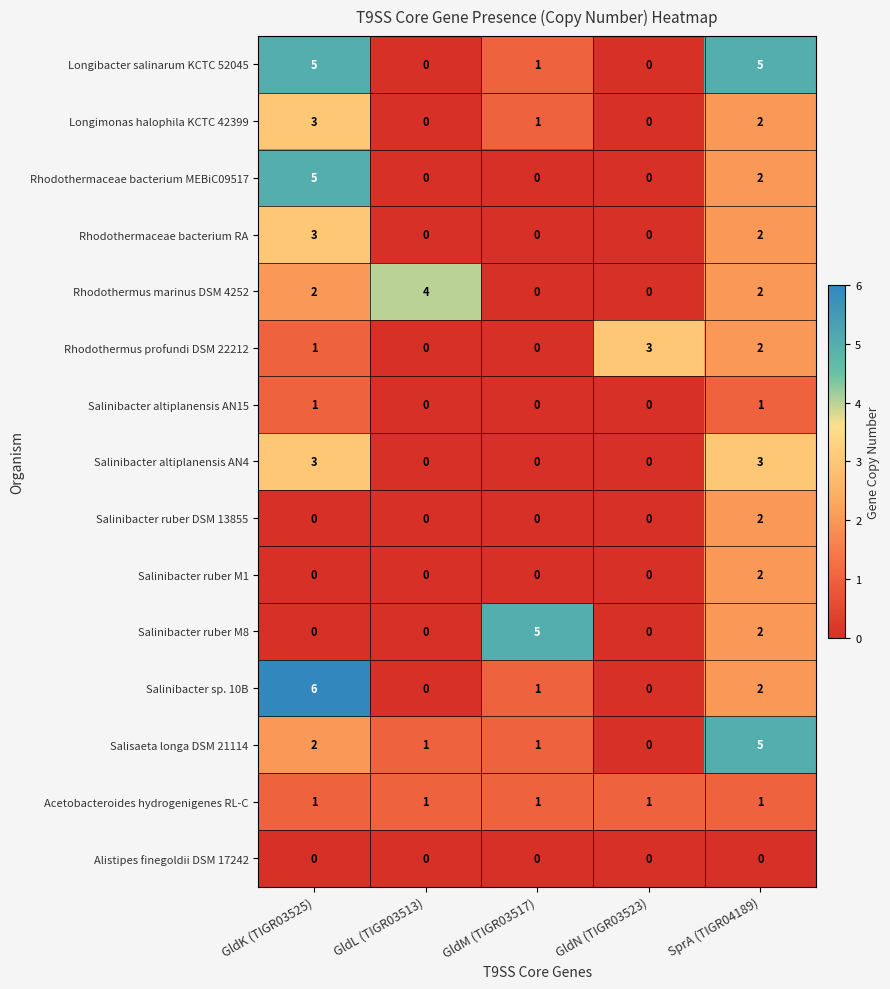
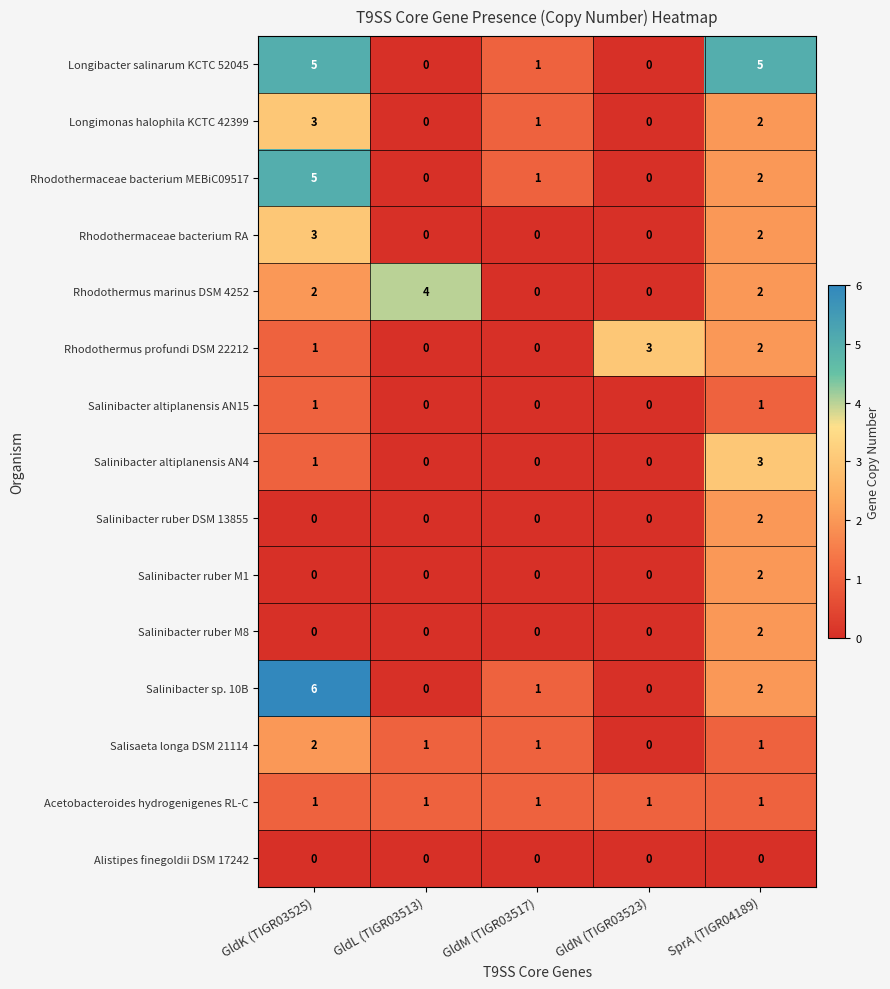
  {
    "Longibacter salinarum KCTC 52045": {
      "GldK (TIGR03525)": 5,
      "GldL (TIGR03513)": 0,
      "GldM (TIGR03517)": 1,
      "GldN (TIGR03523)": 0,
      "SprA (TIGR04189)": 5
    },
    "Longimonas halophila KCTC 42399": {
      "GldK (TIGR03525)": 3,
      "GldL (TIGR03513)": 0,
      "GldM (TIGR03517)": 1,
      "GldN (TIGR03523)": 0,
      "SprA (TIGR04189)": 2
    },
    "Rhodothermaceae bacterium MEBiC09517": {
      "GldK (TIGR03525)": 5,
      "GldL (TIGR03513)": 0,
-     "GldM (TIGR03517)": 0,
+     "GldM (TIGR03517)": 1,
      "GldN (TIGR03523)": 0,
      "SprA (TIGR04189)": 2
    },
    "Rhodothermaceae bacterium RA": {
      "GldK (TIGR03525)": 3,
      "GldL (TIGR03513)": 0,
      "GldM (TIGR03517)": 0,
      "GldN (TIGR03523)": 0,
      "SprA (TIGR04189)": 2
    },
    "Rhodothermus marinus DSM 4252": {
      "GldK (TIGR03525)": 2,
      "GldL (TIGR03513)": 4,
      "GldM (TIGR03517)": 0,
      "GldN (TIGR03523)": 0,
      "SprA (TIGR04189)": 2
    },
    "Rhodothermus profundi DSM 22212": {
      "GldK (TIGR03525)": 1,
      "GldL (TIGR03513)": 0,
      "GldM (TIGR03517)": 0,
      "GldN (TIGR03523)": 3,
      "SprA (TIGR04189)": 2
    },
    "Salinibacter altiplanensis AN15": {
      "GldK (TIGR03525)": 1,
      "GldL (TIGR03513)": 0,
      "GldM (TIGR03517)": 0,
      "GldN (TIGR03523)": 0,
      "SprA (TIGR04189)": 1
    },
    "Salinibacter altiplanensis AN4": {
-     "GldK (TIGR03525)": 3,
+     "GldK (TIGR03525)": 1,
      "GldL (TIGR03513)": 0,
      "GldM (TIGR03517)": 0,
      "GldN (TIGR03523)": 0,
      "SprA (TIGR04189)": 3
    },
    "Salinibacter ruber DSM 13855": {
      "GldK (TIGR03525)": 0,
      "GldL (TIGR03513)": 0,
      "GldM (TIGR03517)": 0,
      "GldN (TIGR03523)": 0,
      "SprA (TIGR04189)": 2
    },
    "Salinibacter ruber M1": {
      "GldK (TIGR03525)": 0,
      "GldL (TIGR03513)": 0,
      "GldM (TIGR03517)": 0,
      "GldN (TIGR03523)": 0,
      "SprA (TIGR04189)": 2
    },
    "Salinibacter ruber M8": {
      "GldK (TIGR03525)": 0,
      "GldL (TIGR03513)": 0,
-     "GldM (TIGR03517)": 5,
+     "GldM (TIGR03517)": 0,
      "GldN (TIGR03523)": 0,
      "SprA (TIGR04189)": 2
    },
    "Salinibacter sp. 10B": {
      "GldK (TIGR03525)": 6,
      "GldL (TIGR03513)": 0,
      "GldM (TIGR03517)": 1,
      "GldN (TIGR03523)": 0,
      "SprA (TIGR04189)": 2
    },
    "Salisaeta longa DSM 21114": {
      "GldK (TIGR03525)": 2,
      "GldL (TIGR03513)": 1,
      "GldM (TIGR03517)": 1,
      "GldN (TIGR03523)": 0,
-     "SprA (TIGR04189)": 5
+     "SprA (TIGR04189)": 1
    },
    "Acetobacteroides hydrogenigenes RL-C": {
      "GldK (TIGR03525)": 1,
      "GldL (TIGR03513)": 1,
      "GldM (TIGR03517)": 1,
      "GldN (TIGR03523)": 1,
      "SprA (TIGR04189)": 1
    },
    "Alistipes finegoldii DSM 17242": {
      "GldK (TIGR03525)": 0,
      "GldL (TIGR03513)": 0,
      "GldM (TIGR03517)": 0,
      "GldN (TIGR03523)": 0,
      "SprA (TIGR04189)": 0
    }
  }
